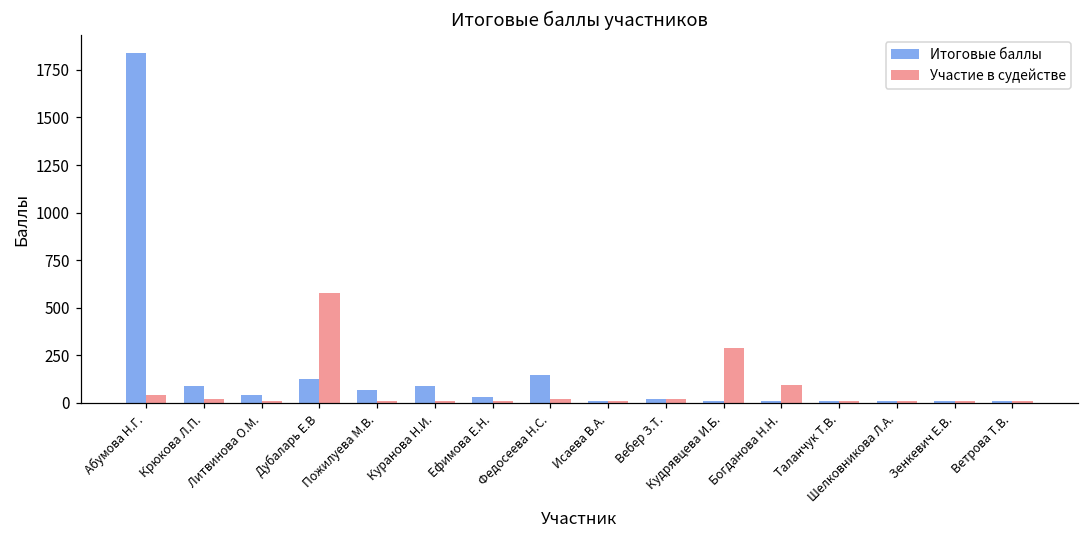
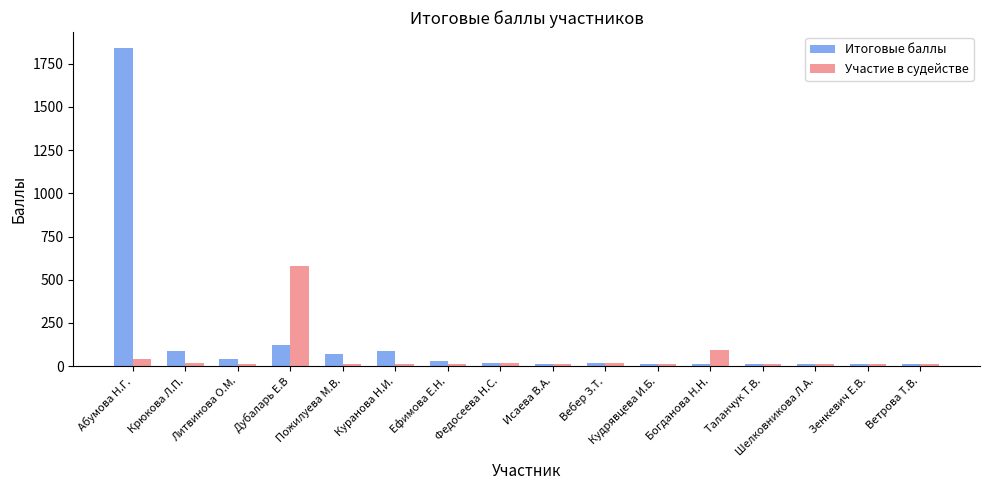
  {
    "Итоговые баллы": {
      "Абумова Н.Г.": 1840,
      "Крюкова Л.П.": 90,
      "Литвинова О.М.": 40,
      "Дубаларь Е.В": 130,
      "Пожилуева М.В.": 70,
      "Куранова Н.И.": 90,
      "Ефимова Е.Н.": 30,
-     "Федосеева Н.С.": 150,
+     "Федосеева Н.С.": 20,
      "Вебер З.Т.": 20
    },
    "Участие в судействе": {
      "Абумова Н.Г.": 40,
      "Крюкова Л.П.": 20,
      "Дубаларь Е.В": 580,
      "Федосеева Н.С.": 20,
      "Вебер З.Т.": 20,
-     "Кудрявцева И.Б.": 290,
+     "Кудрявцева И.Б.": 10,
      "Богданова Н.Н.": 90
    }
  }
